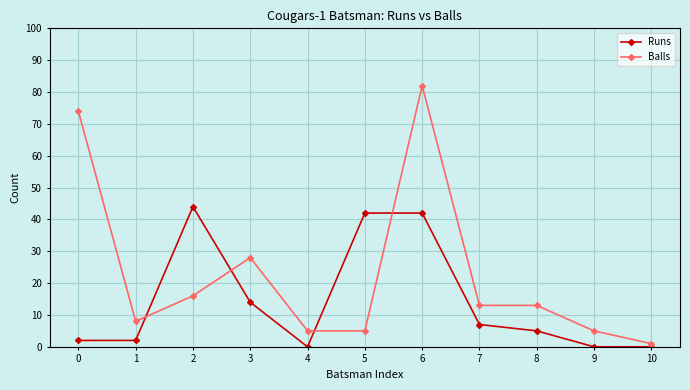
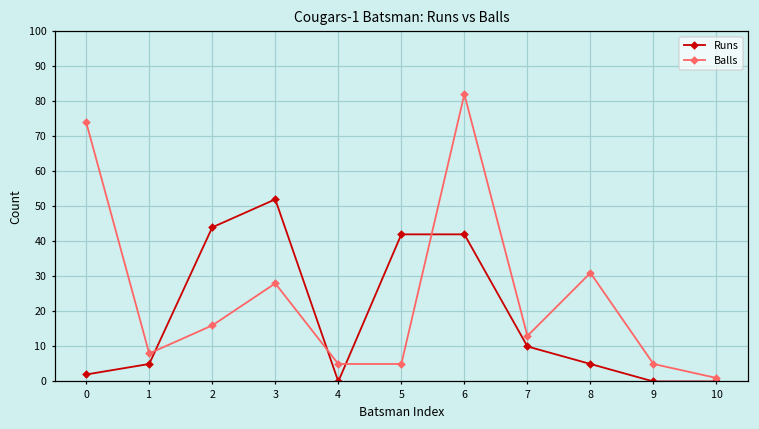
  {
    "Runs": {
      "0": 2,
-     "1": 2,
+     "1": 5,
      "2": 44,
-     "3": 14,
+     "3": 52,
      "4": 0,
      "5": 42,
      "6": 42,
-     "7": 7,
+     "7": 10,
      "8": 5,
      "9": 0,
      "10": 0
    },
    "Balls": {
      "0": 74,
      "1": 8,
      "2": 16,
      "3": 28,
      "4": 5,
      "5": 5,
      "6": 82,
      "7": 13,
-     "8": 13,
+     "8": 31,
      "9": 5,
      "10": 1
    }
  }
